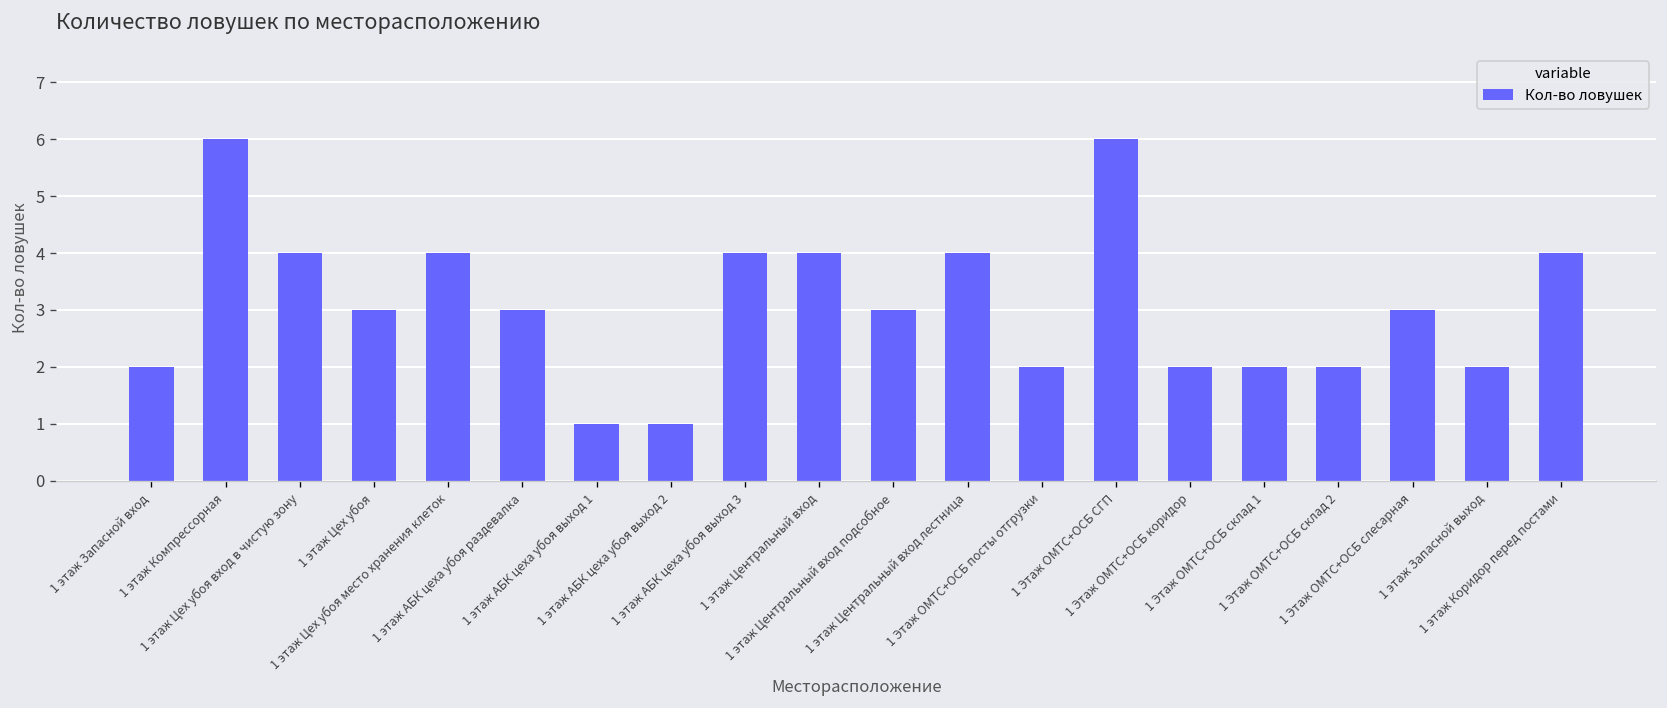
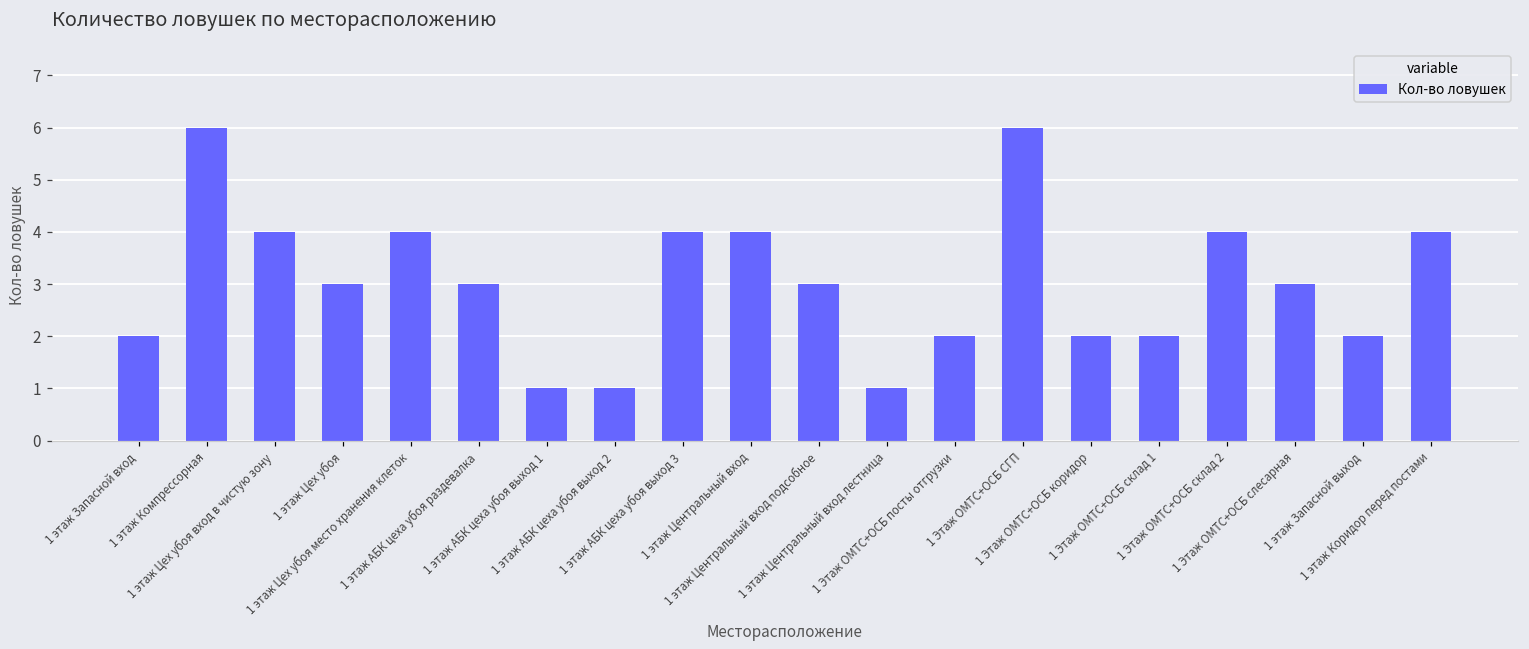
  {
    "1 этаж Запасной вход": 2,
    "1 этаж Компрессорная": 6,
    "1 этаж Цех убоя вход в чистую зону": 4,
    "1 этаж Цех убоя": 3,
    "1 этаж Цех убоя место хранения клеток": 4,
    "1 этаж АБК цеха убоя раздевалка": 3,
    "1 этаж АБК цеха убоя выход 1": 1,
    "1 этаж АБК цеха убоя выход 2": 1,
    "1 этаж АБК цеха убоя выход 3": 4,
    "1 этаж Центральный вход": 4,
    "1 этаж Центральный вход подсобное": 3,
-   "1 этаж Центральный вход лестница": 4,
+   "1 этаж Центральный вход лестница": 1,
    "1 Этаж ОМТС+ОСБ посты отгрузки": 2,
    "1 Этаж ОМТС+ОСБ СГП": 6,
    "1 Этаж ОМТС+ОСБ коридор": 2,
    "1 Этаж ОМТС+ОСБ склад 1": 2,
-   "1 Этаж ОМТС+ОСБ склад 2": 2,
+   "1 Этаж ОМТС+ОСБ склад 2": 4,
    "1 Этаж ОМТС+ОСБ слесарная": 3,
    "1 этаж Запасной выход": 2,
    "1 этаж Коридор перед постами": 4
  }
